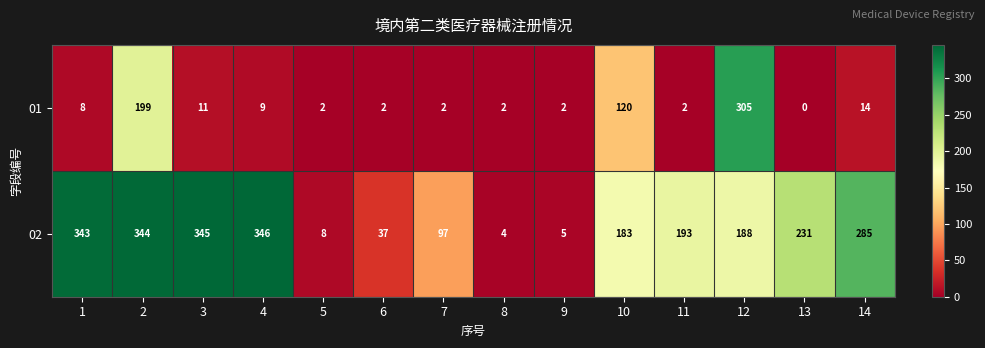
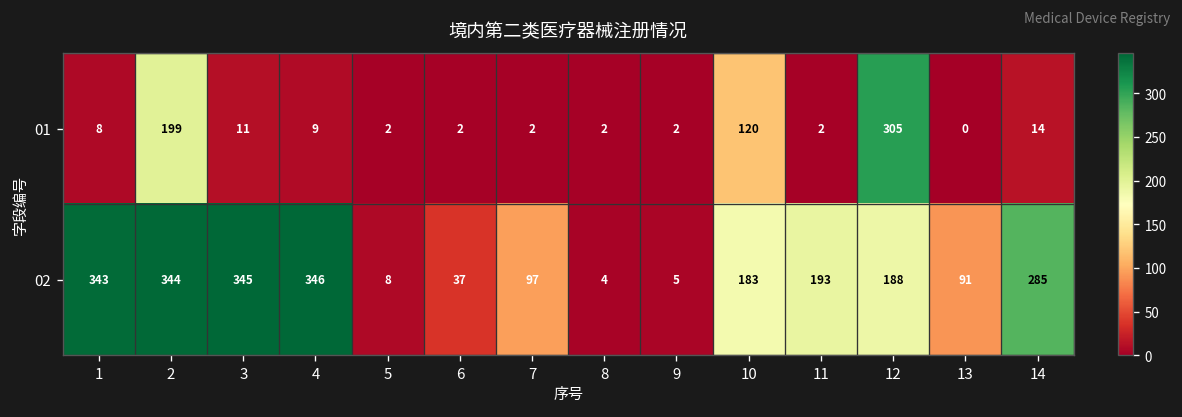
  {
    "01": {
      "1": 8,
      "2": 199,
      "3": 11,
      "4": 9,
      "5": 2,
      "6": 2,
      "7": 2,
      "8": 2,
      "9": 2,
      "10": 120,
      "11": 2,
      "12": 305,
      "13": 0,
      "14": 14
    },
    "02": {
      "1": 343,
      "2": 344,
      "3": 345,
      "4": 346,
      "5": 8,
      "6": 37,
      "7": 97,
      "8": 4,
      "9": 5,
      "10": 183,
      "11": 193,
      "12": 188,
-     "13": 231,
+     "13": 91,
      "14": 285
    }
  }
